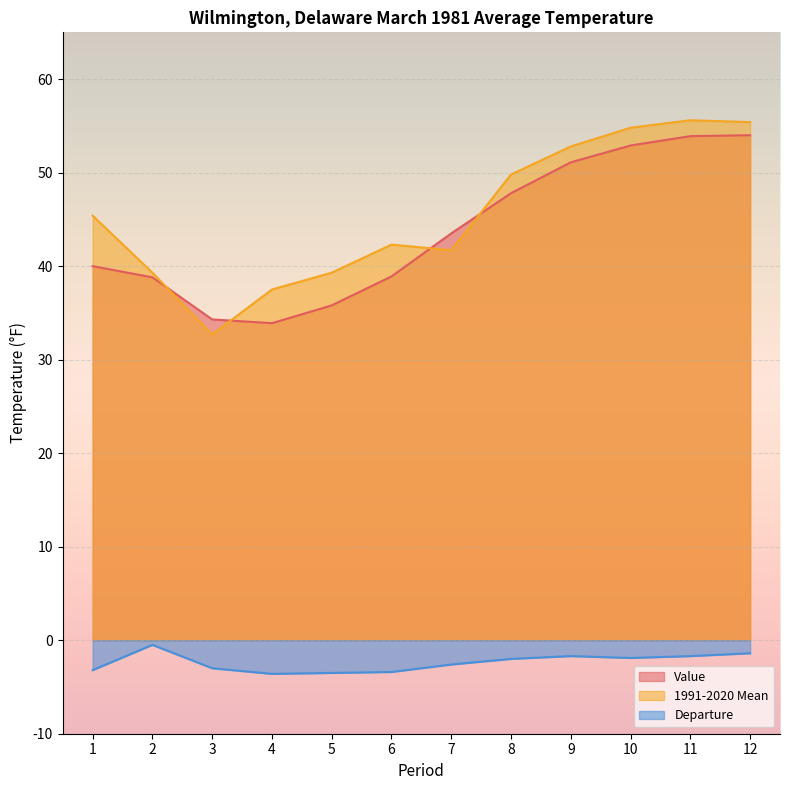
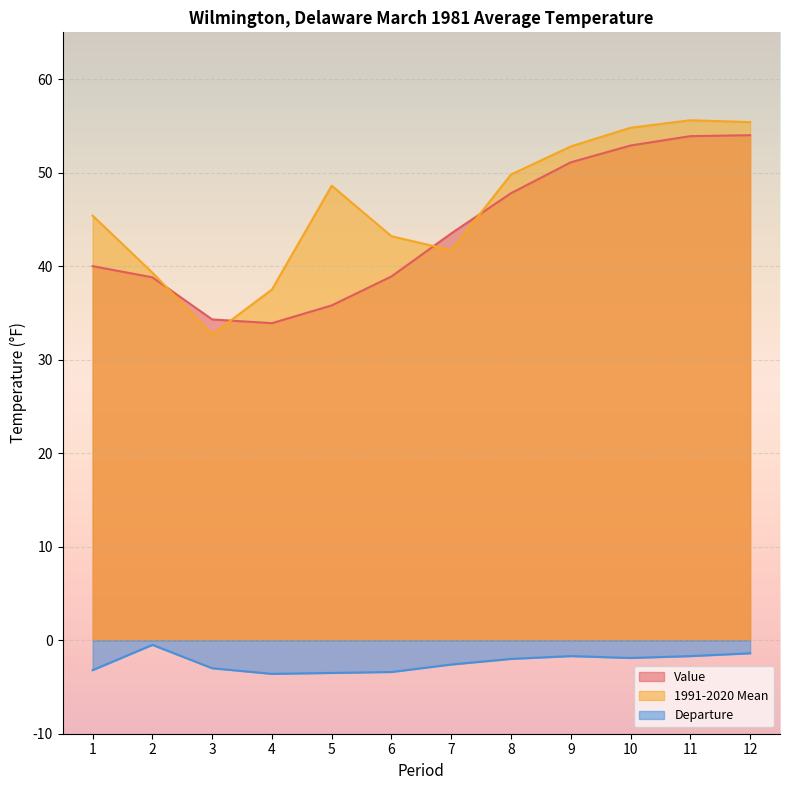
  {
    "Value": {
      "1": 40,
      "2": 39,
      "3": 34,
      "4": 34,
      "5": 36,
      "6": 39,
      "7": 44,
      "8": 48,
      "9": 51,
      "10": 53,
      "11": 54,
      "12": 54
    },
    "1991-2020 Mean": {
      "1": 45,
      "2": 39,
      "3": 33,
      "4": 38,
-     "5": 39,
-     "6": 42,
+     "5": 49,
+     "6": 43,
      "7": 42,
      "8": 50,
      "9": 53,
      "10": 55,
      "11": 56,
      "12": 55
    }
  }
